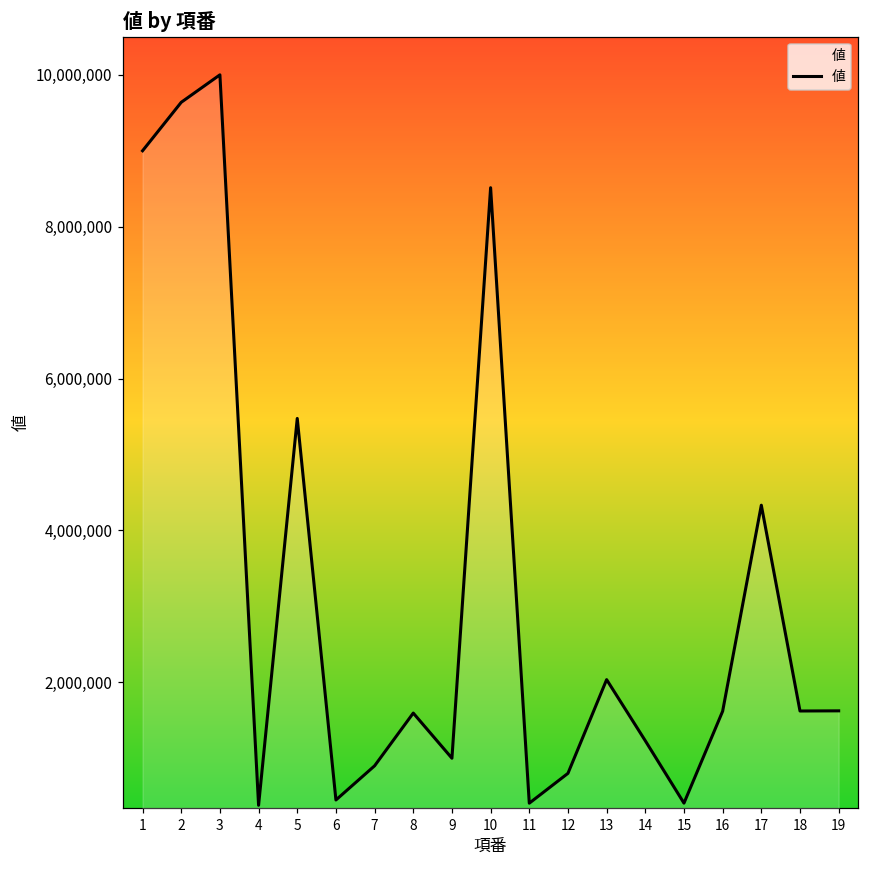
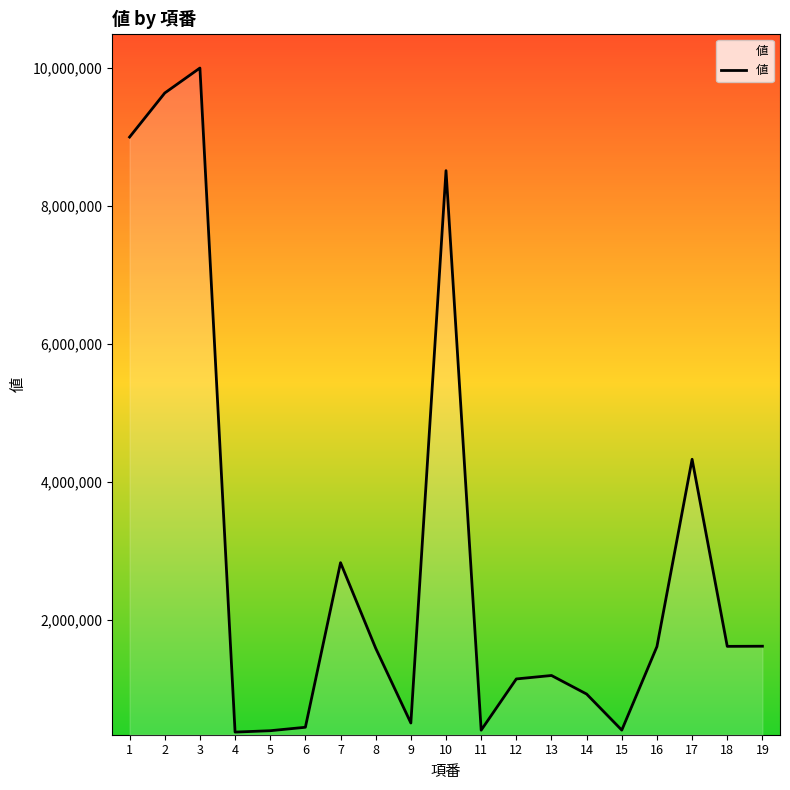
  {
    "1": "9,000,000",
    "2": "9,600,000",
    "3": "10,000,000",
    "4": "400,000",
-   "5": "5,500,000",
+   "5": "400,000",
    "6": "500,000",
-   "7": "900,000",
+   "7": "2,800,000",
    "8": "1,600,000",
-   "9": "1,000,000",
+   "9": "500,000",
    "10": "8,500,000",
    "11": "400,000",
-   "12": "800,000",
-   "13": "2,000,000",
-   "14": "1,200,000",
+   "12": "1,200,000",
+   "13": "1,200,000",
+   "14": "900,000",
    "15": "400,000",
    "16": "1,600,000",
    "17": "4,300,000",
    "18": "1,600,000",
    "19": "1,600,000"
  }
